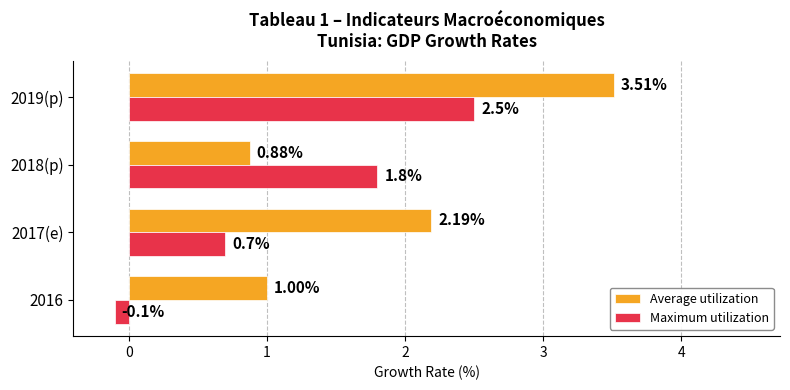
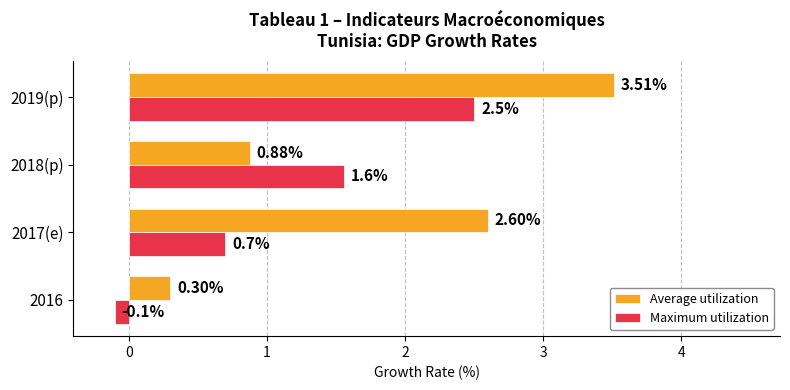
  {
    "Average utilization": {
      "2019(p)": "3.51%",
      "2018(p)": "0.88%",
-     "2017(e)": "2.19%",
-     "2016": "1.00%"
+     "2017(e)": "2.60%",
+     "2016": "0.30%"
    },
    "Maximum utilization": {
      "2019(p)": "2.5%",
-     "2018(p)": "1.8%",
+     "2018(p)": "1.6%",
      "2017(e)": "0.7%",
      "2016": "-0.1%"
    }
  }
